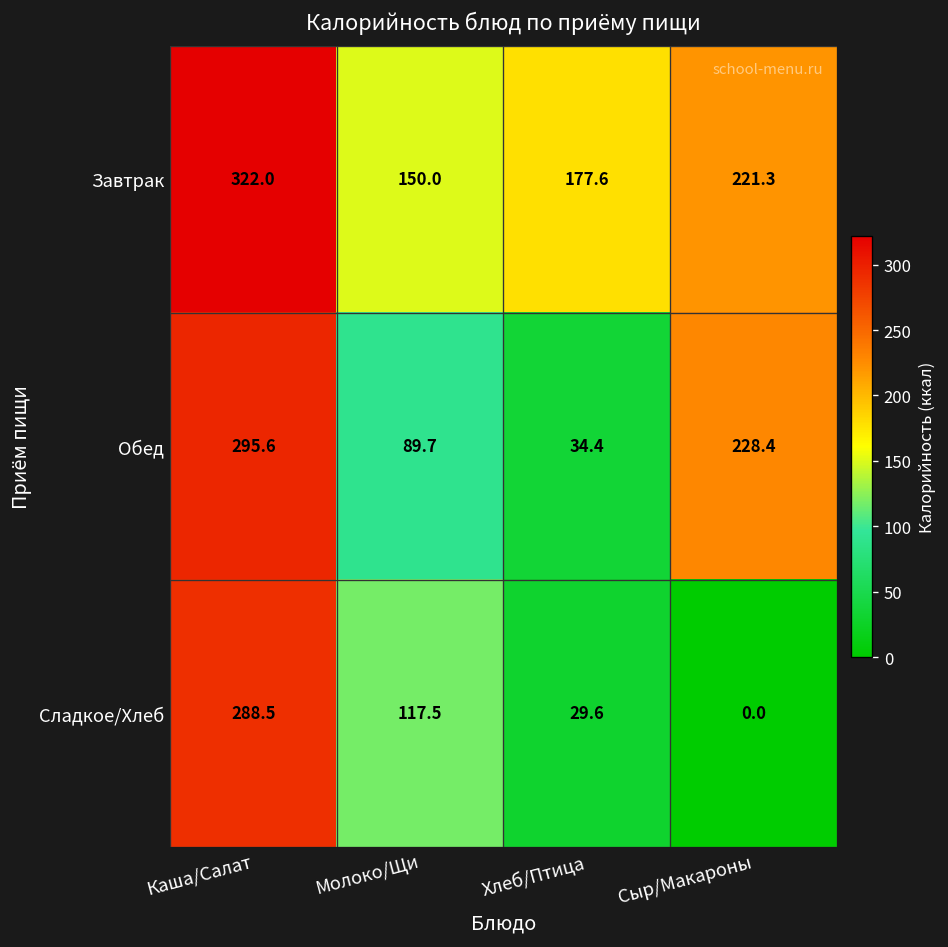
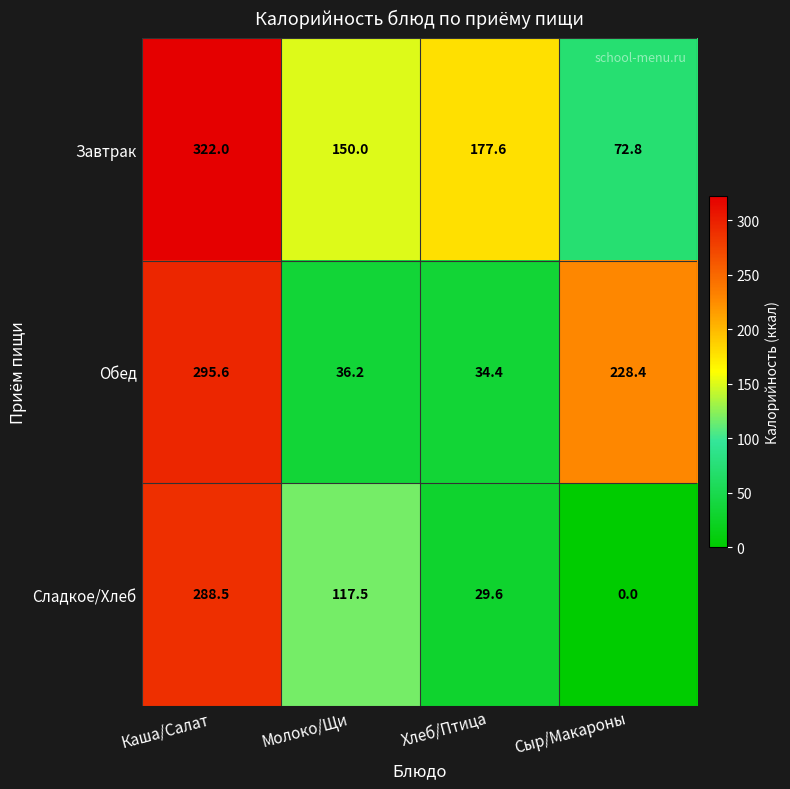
  {
    "Завтрак": {
      "Каша/Салат": 322.0,
      "Молоко/Щи": 150.0,
      "Хлеб/Птица": 177.6,
-     "Сыр/Макароны": 221.3
+     "Сыр/Макароны": 72.8
    },
    "Обед": {
      "Каша/Салат": 295.6,
-     "Молоко/Щи": 89.7,
+     "Молоко/Щи": 36.2,
      "Хлеб/Птица": 34.4,
      "Сыр/Макароны": 228.4
    },
    "Сладкое/Хлеб": {
      "Каша/Салат": 288.5,
      "Молоко/Щи": 117.5,
      "Хлеб/Птица": 29.6,
      "Сыр/Макароны": 0.0
    }
  }
